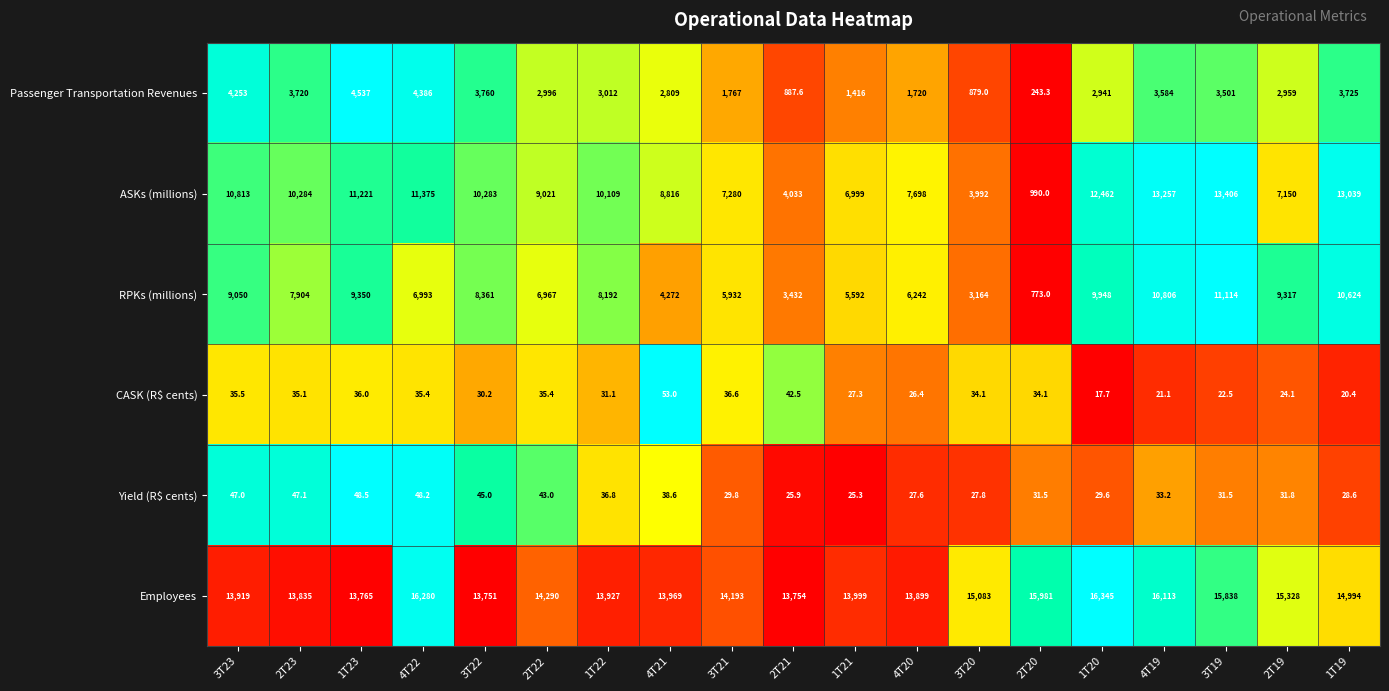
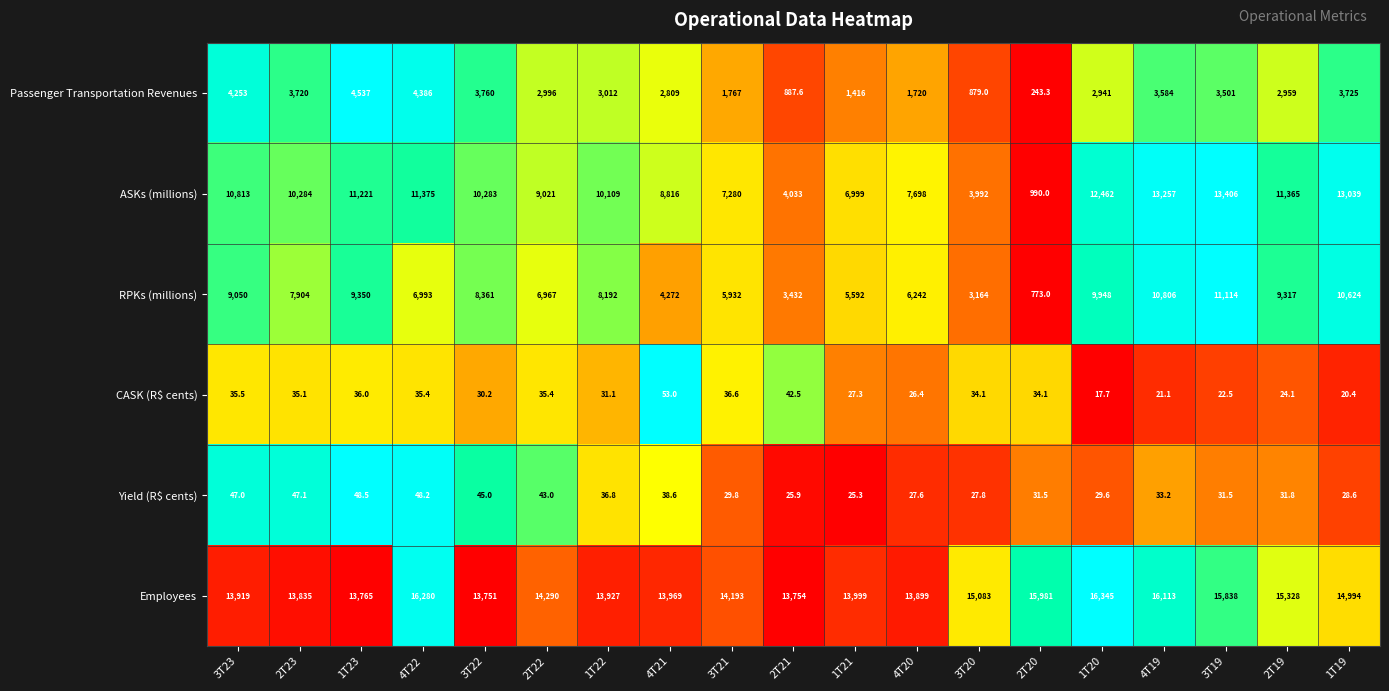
  {
    "Passenger Transportation Revenues": {
      "3T23": "4,253",
      "2T23": "3,720",
      "1T23": "4,537",
      "4T22": "4,386",
      "3T22": "3,760",
      "2T22": "2,996",
      "1T22": "3,012",
      "4T21": "2,809",
      "3T21": "1,767",
      "2T21": "887.6",
      "1T21": "1,416",
      "4T20": "1,720",
      "3T20": "879.0",
      "2T20": "243.3",
      "1T20": "2,941",
      "4T19": "3,584",
      "3T19": "3,501",
      "2T19": "2,959",
      "1T19": "3,725"
    },
    "ASKs (millions)": {
      "3T23": "10,813",
      "2T23": "10,284",
      "1T23": "11,221",
      "4T22": "11,375",
      "3T22": "10,283",
      "2T22": "9,021",
      "1T22": "10,109",
      "4T21": "8,816",
      "3T21": "7,280",
      "2T21": "4,033",
      "1T21": "6,999",
      "4T20": "7,698",
      "3T20": "3,992",
      "2T20": "990.0",
      "1T20": "12,462",
      "4T19": "13,257",
      "3T19": "13,406",
-     "2T19": "7,150",
+     "2T19": "11,365",
      "1T19": "13,039"
    },
    "RPKs (millions)": {
      "3T23": "9,050",
      "2T23": "7,904",
      "1T23": "9,350",
      "4T22": "6,993",
      "3T22": "8,361",
      "2T22": "6,967",
      "1T22": "8,192",
      "4T21": "4,272",
      "3T21": "5,932",
      "2T21": "3,432",
      "1T21": "5,592",
      "4T20": "6,242",
      "3T20": "3,164",
      "2T20": "773.0",
      "1T20": "9,948",
      "4T19": "10,806",
      "3T19": "11,114",
      "2T19": "9,317",
      "1T19": "10,624"
    },
    "CASK (R$ cents)": {
      "3T23": "35.5",
      "2T23": "35.1",
      "1T23": "36.0",
      "4T22": "35.4",
      "3T22": "30.2",
      "2T22": "35.4",
      "1T22": "31.1",
      "4T21": "53.0",
      "3T21": "36.6",
      "2T21": "42.5",
      "1T21": "27.3",
      "4T20": "26.4",
      "3T20": "34.1",
      "2T20": "34.1",
      "1T20": "17.7",
      "4T19": "21.1",
      "3T19": "22.5",
      "2T19": "24.1",
      "1T19": "20.4"
    },
    "Yield (R$ cents)": {
      "3T23": "47.0",
      "2T23": "47.1",
      "1T23": "48.5",
      "4T22": "48.2",
      "3T22": "45.0",
      "2T22": "43.0",
      "1T22": "36.8",
      "4T21": "38.6",
      "3T21": "29.8",
      "2T21": "25.9",
      "1T21": "25.3",
      "4T20": "27.6",
      "3T20": "27.8",
      "2T20": "31.5",
      "1T20": "29.6",
      "4T19": "33.2",
      "3T19": "31.5",
      "2T19": "31.8",
      "1T19": "28.6"
    },
    "Employees": {
      "3T23": "13,919",
      "2T23": "13,835",
      "1T23": "13,765",
      "4T22": "16,280",
      "3T22": "13,751",
      "2T22": "14,290",
      "1T22": "13,927",
      "4T21": "13,969",
      "3T21": "14,193",
      "2T21": "13,754",
      "1T21": "13,999",
      "4T20": "13,899",
      "3T20": "15,083",
      "2T20": "15,981",
      "1T20": "16,345",
      "4T19": "16,113",
      "3T19": "15,838",
      "2T19": "15,328",
      "1T19": "14,994"
    }
  }
